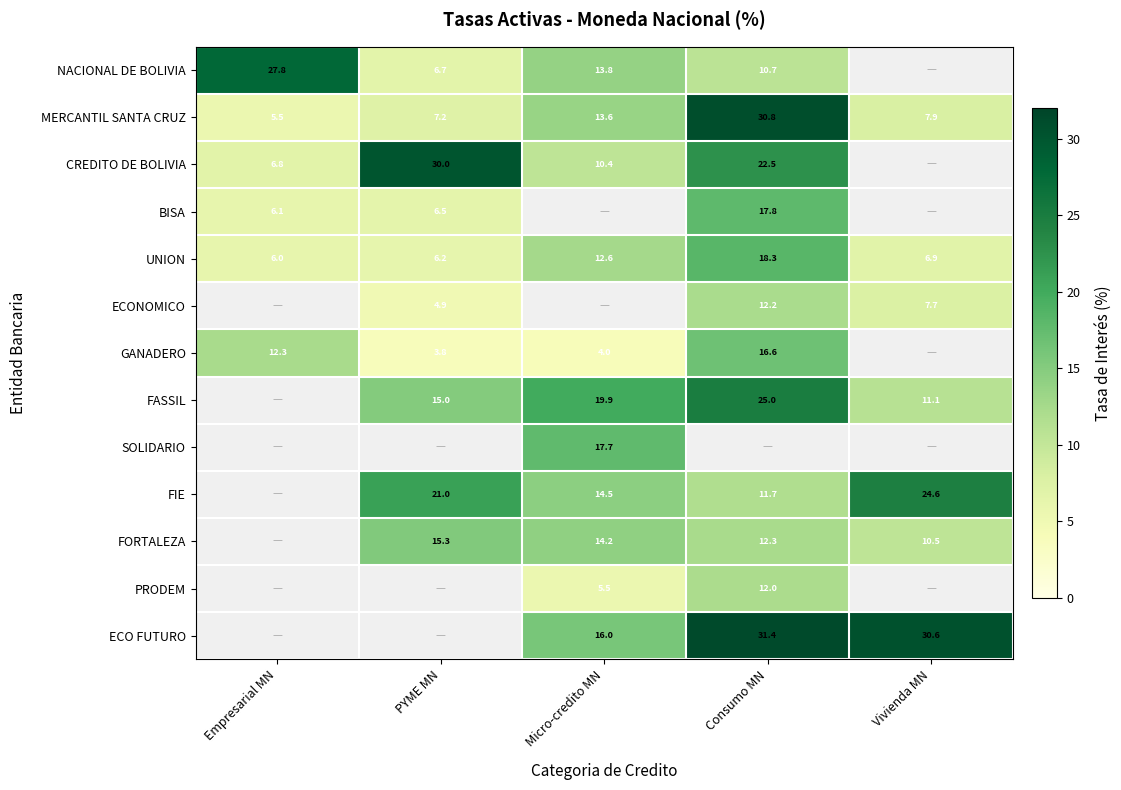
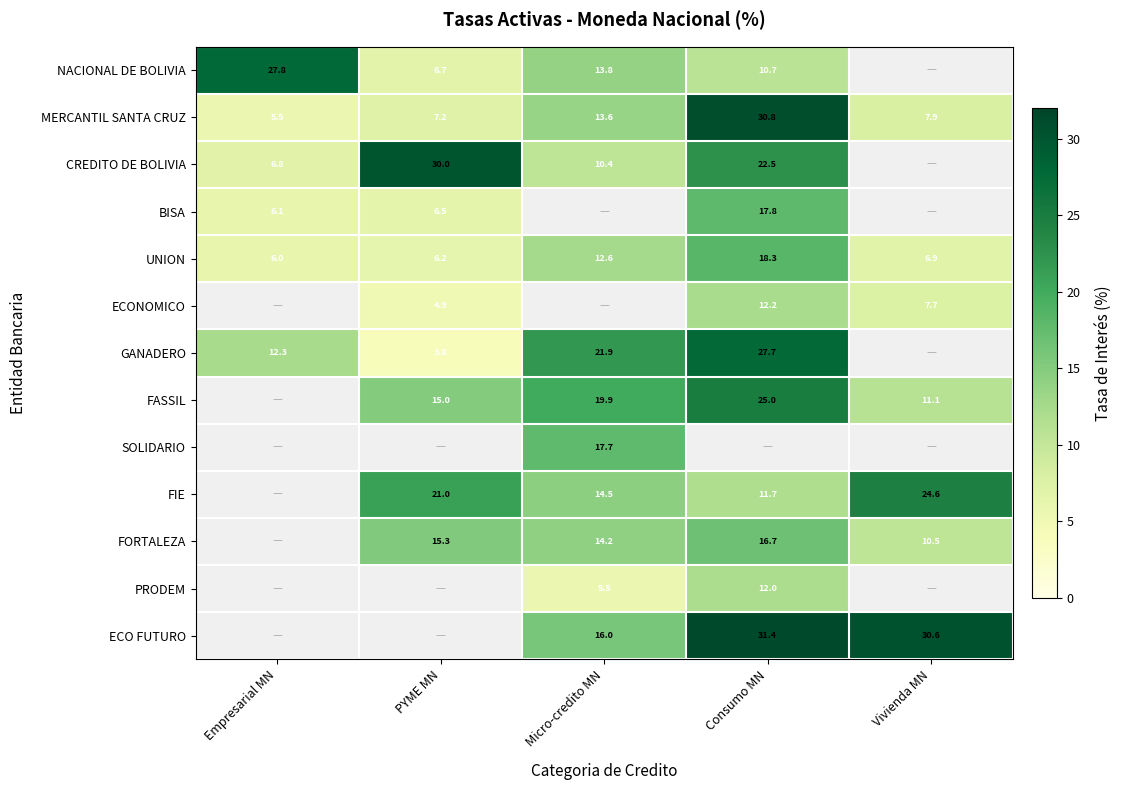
  {
    "NACIONAL DE BOLIVIA": {
      "Empresarial MN": 27.8,
      "PYME MN": 6.7,
      "Micro-credito MN": 13.8,
      "Consumo MN": 10.7
    },
    "MERCANTIL SANTA CRUZ": {
      "Empresarial MN": 5.5,
      "PYME MN": 7.2,
      "Micro-credito MN": 13.6,
      "Consumo MN": 30.8,
      "Vivienda MN": 7.9
    },
    "CREDITO DE BOLIVIA": {
      "Empresarial MN": 6.8,
      "PYME MN": 30.0,
      "Micro-credito MN": 10.4,
      "Consumo MN": 22.5
    },
    "BISA": {
      "Empresarial MN": 6.1,
      "PYME MN": 6.5,
      "Consumo MN": 17.8
    },
    "UNION": {
      "Empresarial MN": 6.0,
      "PYME MN": 6.2,
      "Micro-credito MN": 12.6,
      "Consumo MN": 18.3,
      "Vivienda MN": 6.9
    },
    "ECONOMICO": {
      "PYME MN": 4.9,
      "Consumo MN": 12.2,
      "Vivienda MN": 7.7
    },
    "GANADERO": {
      "Empresarial MN": 12.3,
      "PYME MN": 3.8,
-     "Micro-credito MN": 4.0,
-     "Consumo MN": 16.6
+     "Micro-credito MN": 21.9,
+     "Consumo MN": 27.7
    },
    "FASSIL": {
      "PYME MN": 15.0,
      "Micro-credito MN": 19.9,
      "Consumo MN": 25.0,
      "Vivienda MN": 11.1
    },
    "SOLIDARIO": {
      "Micro-credito MN": 17.7
    },
    "FIE": {
      "PYME MN": 21.0,
      "Micro-credito MN": 14.5,
      "Consumo MN": 11.7,
      "Vivienda MN": 24.6
    },
    "FORTALEZA": {
      "PYME MN": 15.3,
      "Micro-credito MN": 14.2,
-     "Consumo MN": 12.3,
+     "Consumo MN": 16.7,
      "Vivienda MN": 10.5
    },
    "PRODEM": {
      "Micro-credito MN": 5.5,
      "Consumo MN": 12.0
    },
    "ECO FUTURO": {
      "Micro-credito MN": 16.0,
      "Consumo MN": 31.4,
      "Vivienda MN": 30.6
    }
  }
